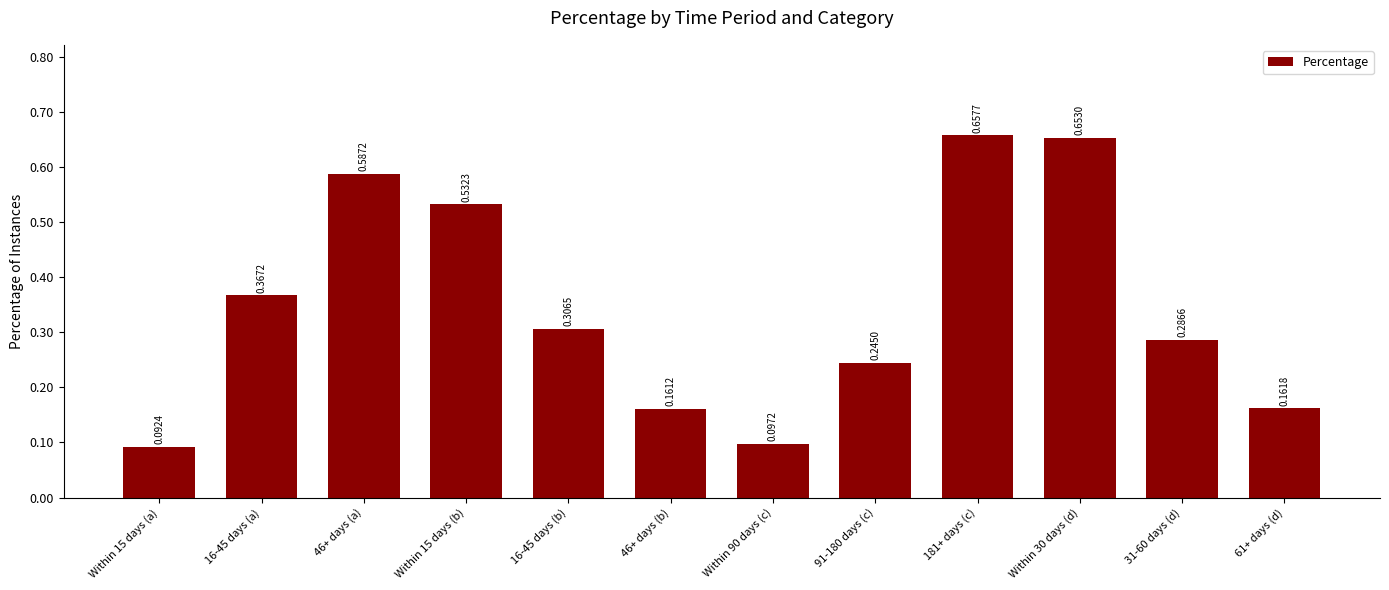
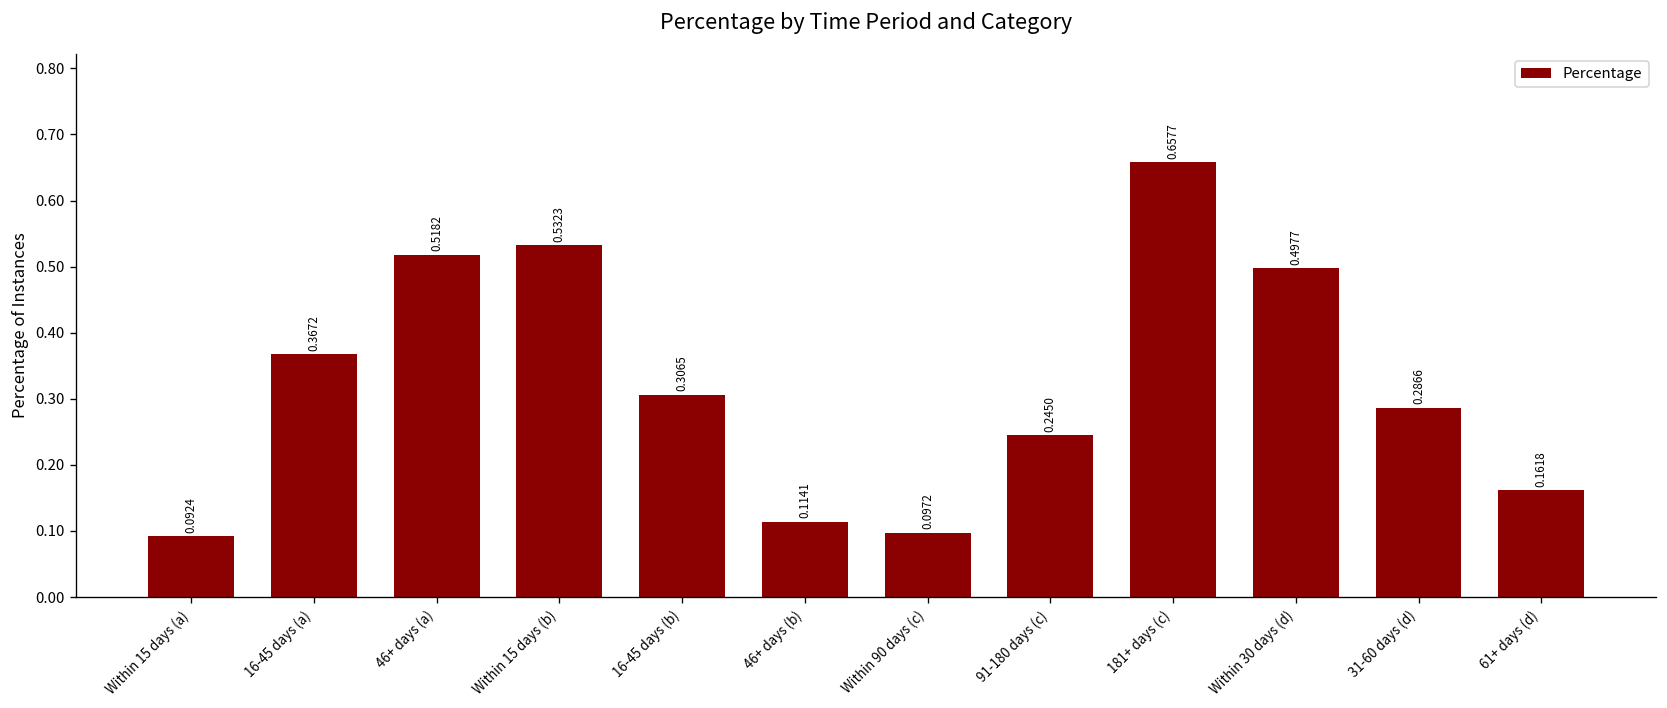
  {
    "Within 15 days (a)": 0.0924,
    "16-45 days (a)": 0.3672,
-   "46+ days (a)": 0.5872,
+   "46+ days (a)": 0.5182,
    "Within 15 days (b)": 0.5323,
    "16-45 days (b)": 0.3065,
-   "46+ days (b)": 0.1612,
+   "46+ days (b)": 0.1141,
    "Within 90 days (c)": 0.0972,
    "91-180 days (c)": 0.2450,
    "181+ days (c)": 0.6577,
-   "Within 30 days (d)": 0.6530,
+   "Within 30 days (d)": 0.4977,
    "31-60 days (d)": 0.2866,
    "61+ days (d)": 0.1618
  }
